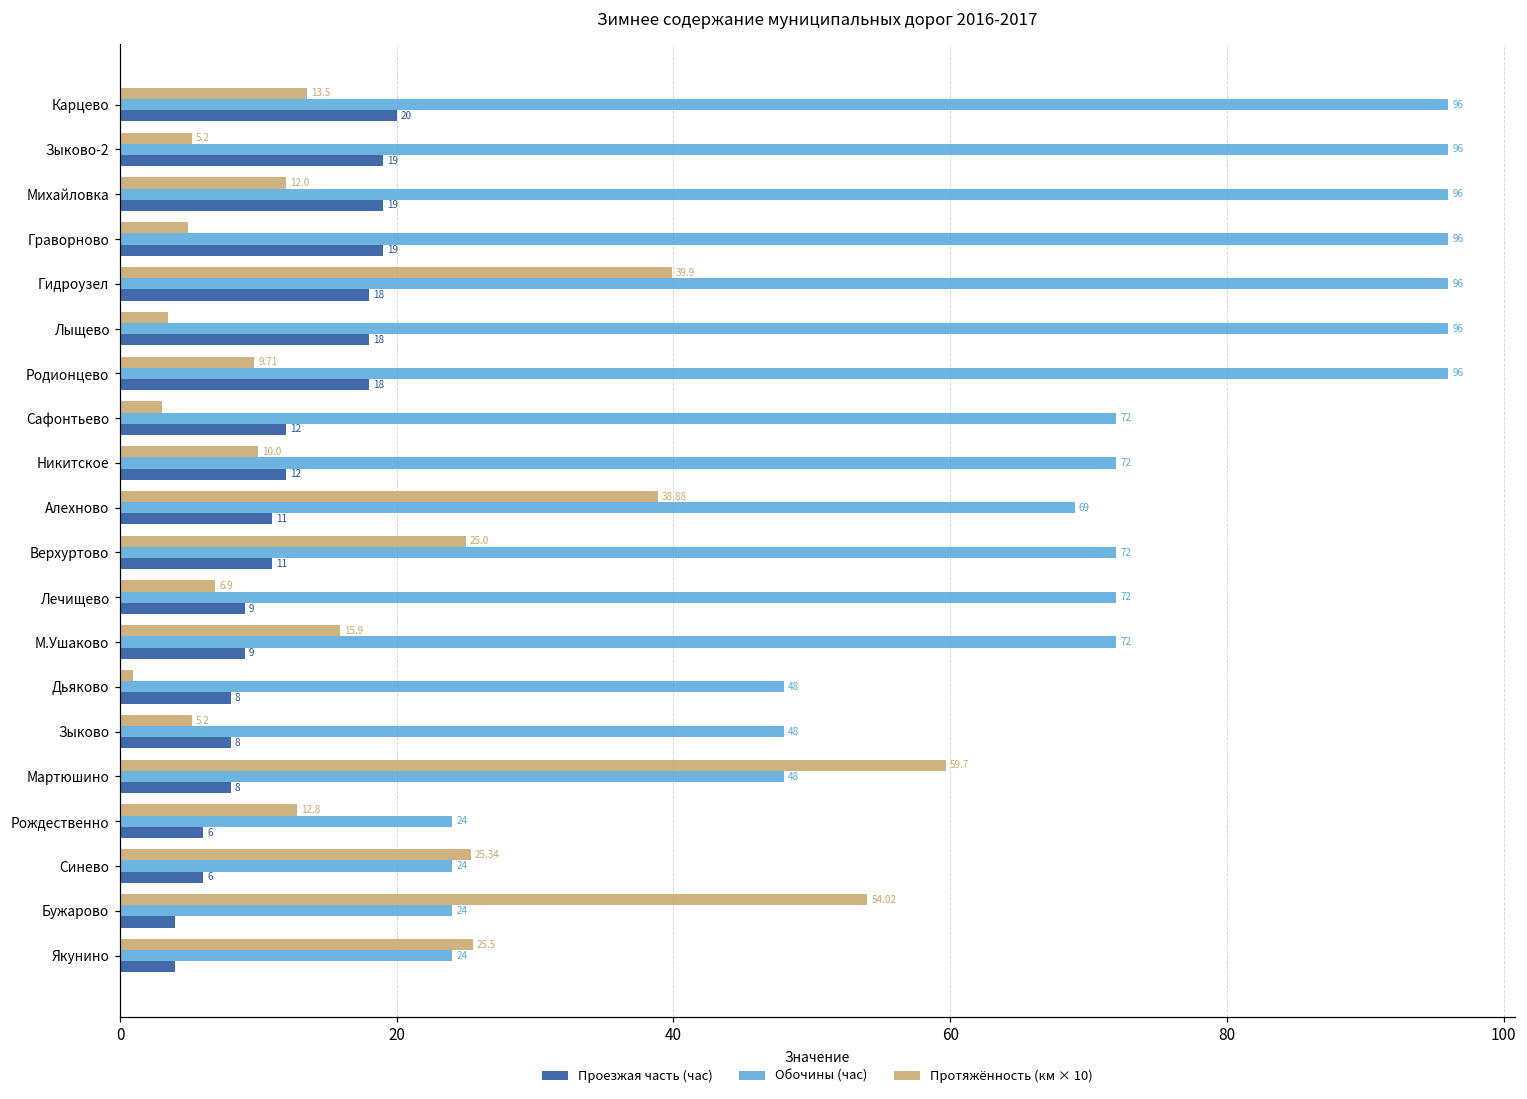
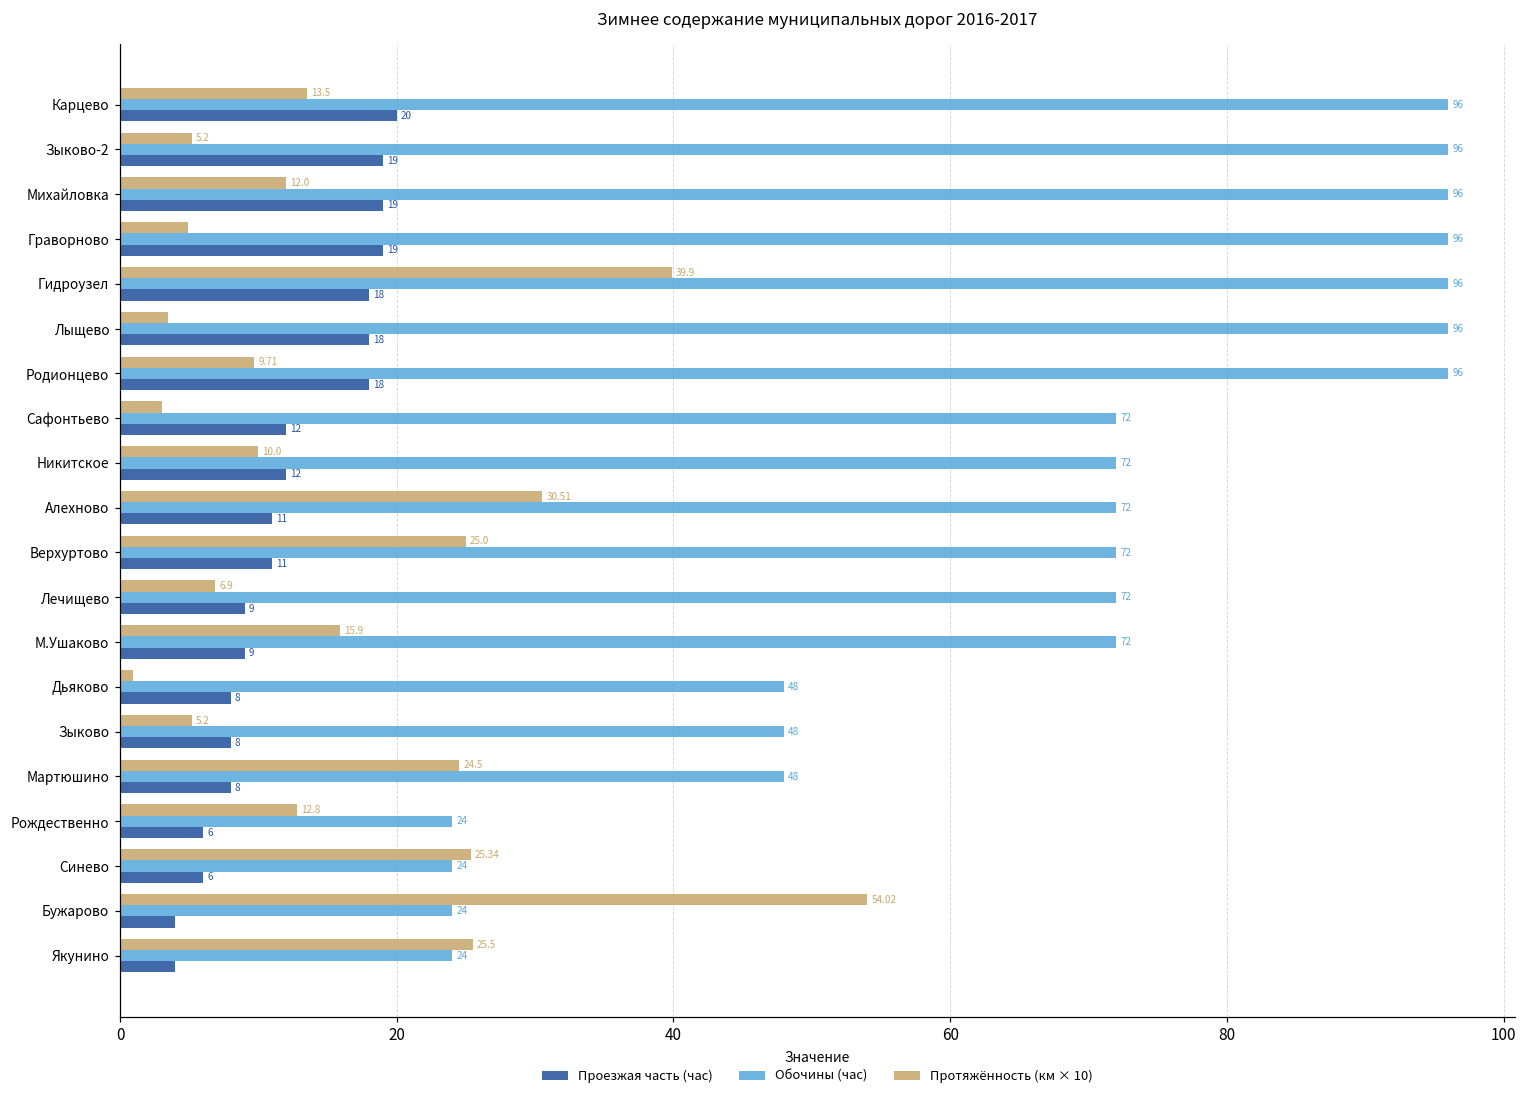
  {
    "Проезжая часть (час)": {
      "Карцево": 20,
      "Зыково-2": 19,
      "Михайловка": 19,
      "Граворново": 19,
      "Гидроузел": 18,
      "Лыщево": 18,
      "Родионцево": 18,
      "Сафонтьево": 12,
      "Никитское": 12,
      "Алехново": 11,
      "Верхуртово": 11,
      "Лечищево": 9,
      "М.Ушаково": 9,
      "Дьяково": 8,
      "Зыково": 8,
      "Мартюшино": 8,
      "Рождественно": 6,
      "Синево": 6
    },
    "Обочины (час)": {
      "Карцево": 96,
      "Зыково-2": 96,
      "Михайловка": 96,
      "Граворново": 96,
      "Гидроузел": 96,
      "Лыщево": 96,
      "Родионцево": 96,
      "Сафонтьево": 72,
      "Никитское": 72,
-     "Алехново": 69,
+     "Алехново": 72,
      "Верхуртово": 72,
      "Лечищево": 72,
      "М.Ушаково": 72,
      "Дьяково": 48,
      "Зыково": 48,
      "Мартюшино": 48,
      "Рождественно": 24,
      "Синево": 24,
      "Бужарово": 24,
      "Якунино": 24
    },
    "Протяжённость (км × 10)": {
      "Карцево": 13.5,
      "Зыково-2": 5.2,
      "Михайловка": 12.0,
      "Гидроузел": 39.9,
      "Родионцево": 9.71,
      "Никитское": 10.0,
-     "Алехново": 38.88,
+     "Алехново": 30.51,
      "Верхуртово": 25.0,
      "Лечищево": 6.9,
      "М.Ушаково": 15.9,
      "Зыково": 5.2,
-     "Мартюшино": 59.7,
+     "Мартюшино": 24.5,
      "Рождественно": 12.8,
      "Синево": 25.34,
      "Бужарово": 54.02,
      "Якунино": 25.5
    }
  }
